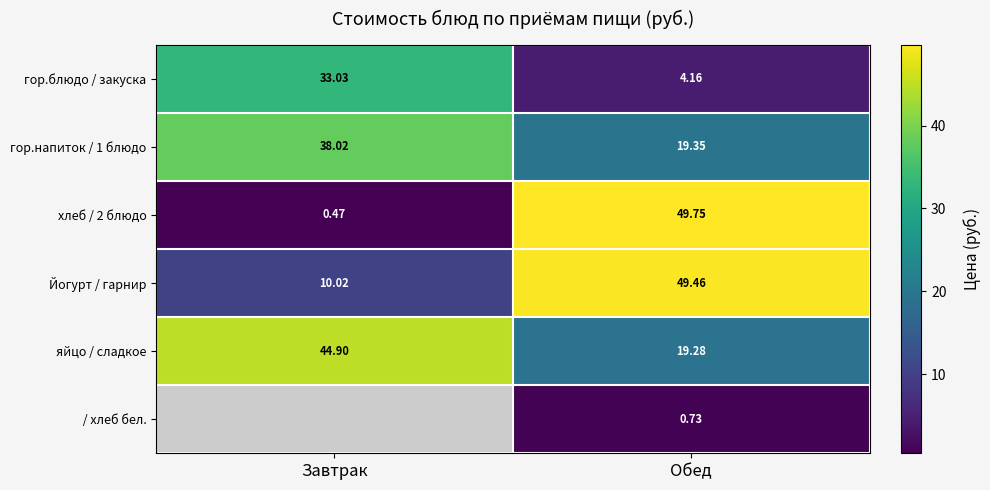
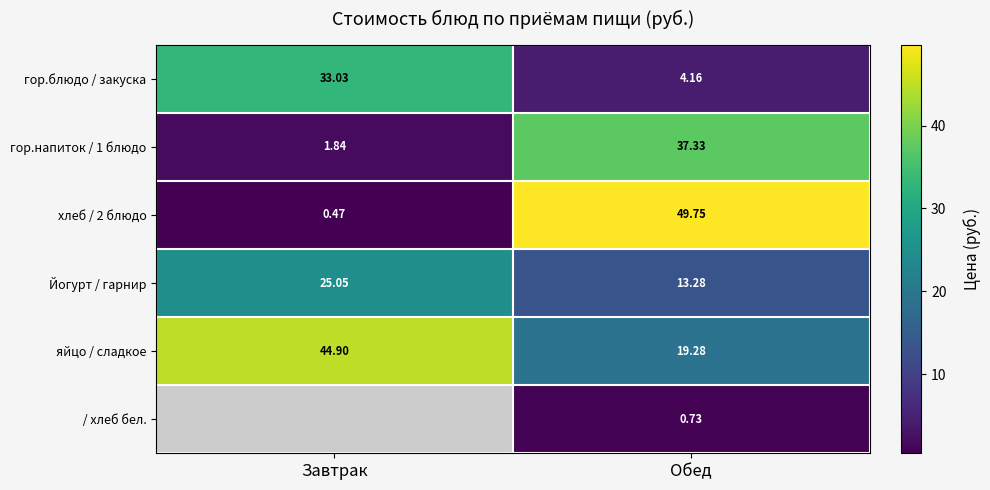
  {
    "гор.блюдо / закуска": {
      "Завтрак": 33.03,
      "Обед": 4.16
    },
    "гор.напиток / 1 блюдо": {
-     "Завтрак": 38.02,
-     "Обед": 19.35
+     "Завтрак": 1.84,
+     "Обед": 37.33
    },
    "хлеб / 2 блюдо": {
      "Завтрак": 0.47,
      "Обед": 49.75
    },
    "Йогурт / гарнир": {
-     "Завтрак": 10.02,
-     "Обед": 49.46
+     "Завтрак": 25.05,
+     "Обед": 13.28
    },
    "яйцо / сладкое": {
      "Завтрак": 44.90,
      "Обед": 19.28
    },
    "/ хлеб бел.": {
      "Обед": 0.73
    }
  }
